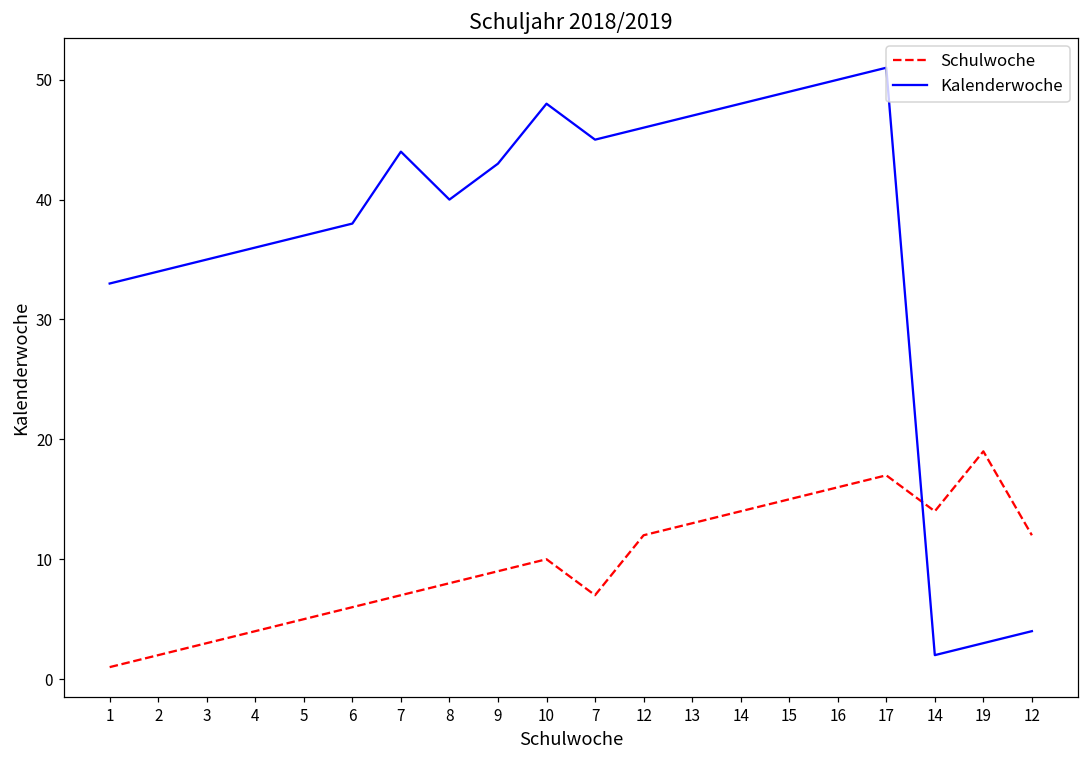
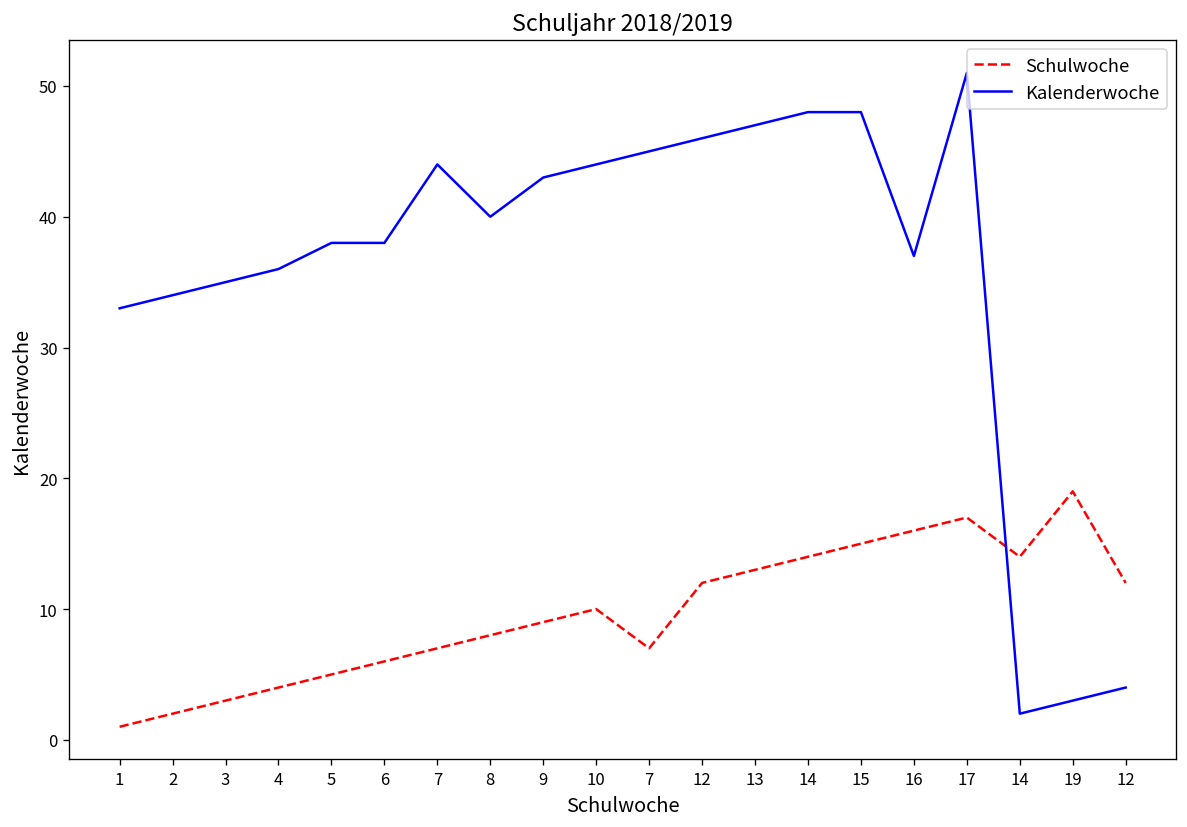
  {
    "Schulwoche": {
      "1": 1,
      "2": 2,
      "3": 3,
      "4": 4,
      "5": 5,
      "6": 6,
      "8": 8,
      "9": 9,
      "10": 10,
      "13": 13,
      "15": 15,
      "16": 16,
      "17": 17,
      "19": 19
    },
    "Kalenderwoche": {
      "1": 33,
      "2": 34,
      "3": 35,
      "4": 36,
-     "5": 37,
+     "5": 38,
      "6": 38,
      "8": 40,
      "9": 43,
-     "10": 48,
+     "10": 44,
      "13": 47,
-     "15": 49,
-     "16": 50,
+     "15": 48,
+     "16": 37,
      "17": 51,
      "19": 3
    }
  }
